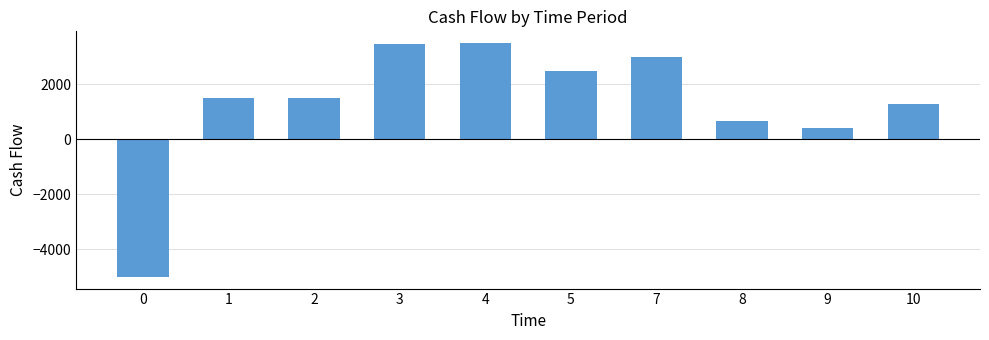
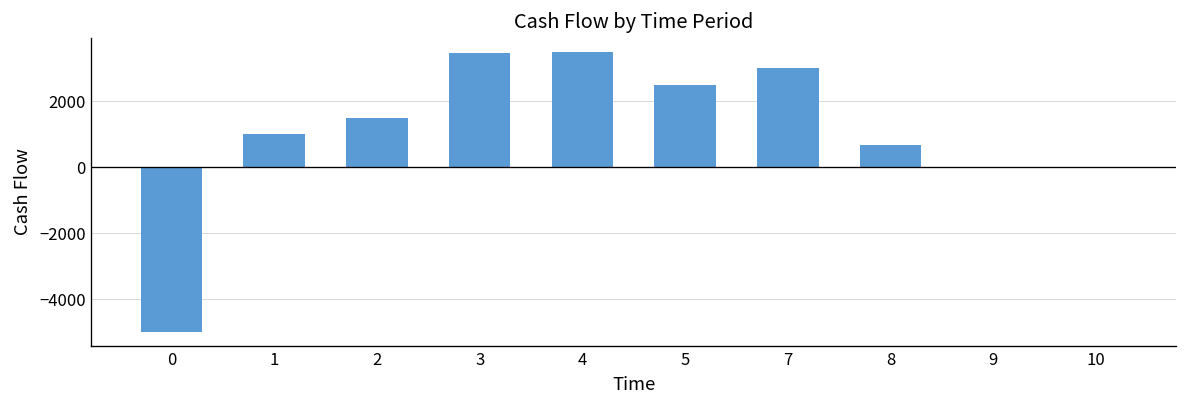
  {
    "0": -5000,
-   "1": 1500,
+   "1": 1000,
    "2": 1500,
    "3": 3400,
    "4": 3500,
    "5": 2500,
    "7": 3000,
    "8": 700,
-   "9": 400,
-   "10": 1300
+   "9": 0,
+   "10": 0
  }
